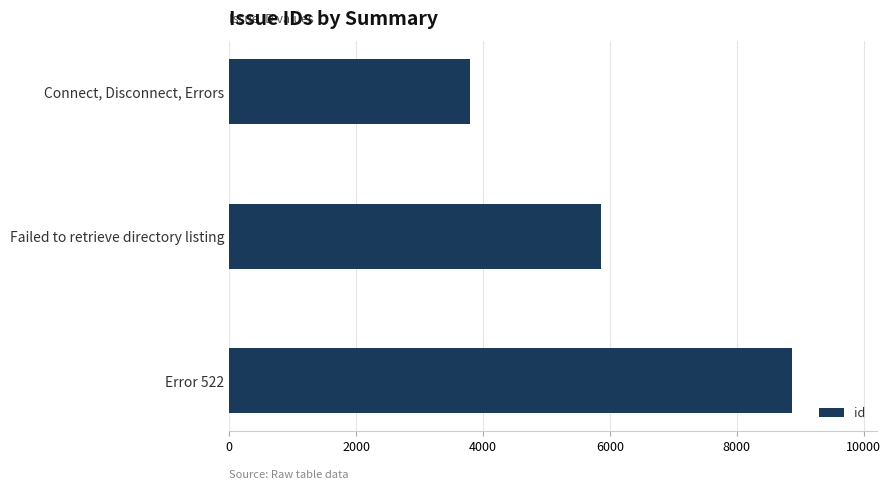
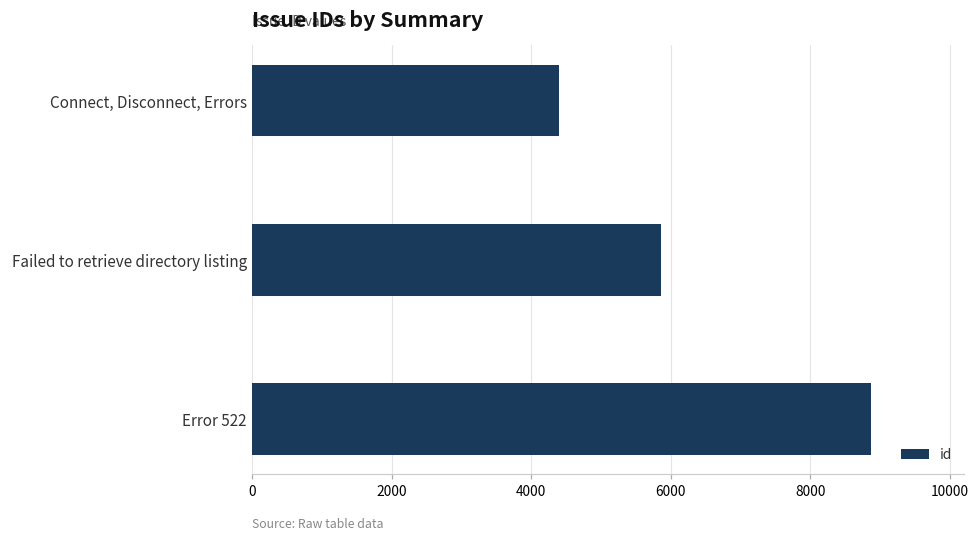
  {
-   "Connect, Disconnect, Errors": 3800,
+   "Connect, Disconnect, Errors": 4400,
    "Failed to retrieve directory listing": 5900,
    "Error 522": 8900
  }
